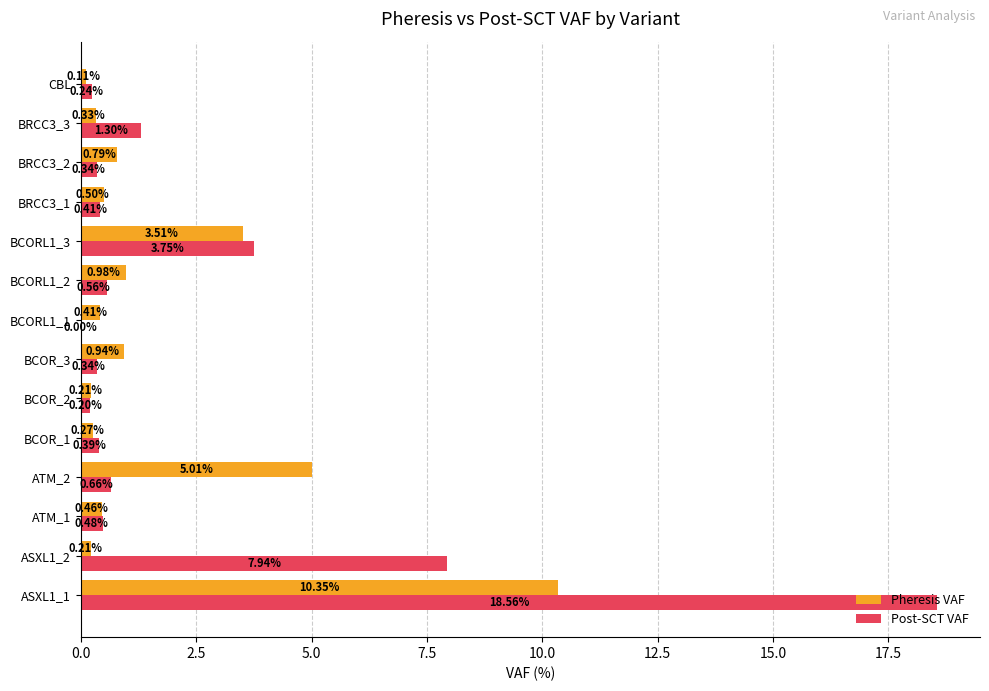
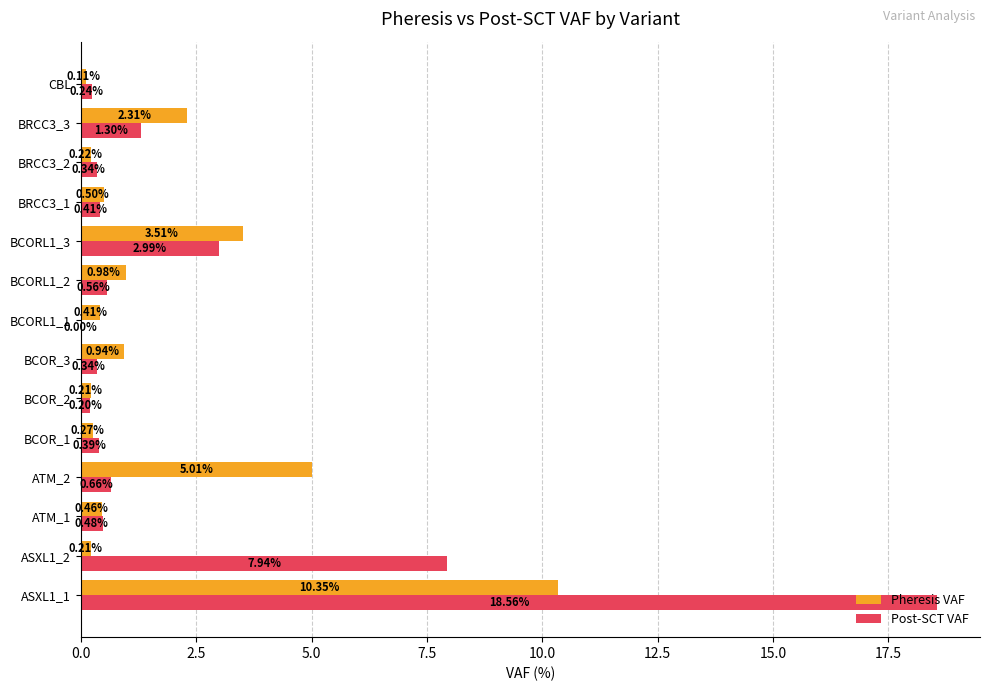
  {
    "Pheresis VAF": {
      "CBL": "0.11%",
-     "BRCC3_3": "0.33%",
-     "BRCC3_2": "0.79%",
+     "BRCC3_3": "2.31%",
+     "BRCC3_2": "0.22%",
      "BRCC3_1": "0.50%",
      "BCORL1_3": "3.51%",
      "BCORL1_2": "0.98%",
      "BCORL1_1": "0.41%",
      "BCOR_3": "0.94%",
      "BCOR_2": "0.21%",
      "BCOR_1": "0.27%",
      "ATM_2": "5.01%",
      "ATM_1": "0.46%",
      "ASXL1_2": "0.21%",
      "ASXL1_1": "10.35%"
    },
    "Post-SCT VAF": {
      "CBL": "0.24%",
      "BRCC3_3": "1.30%",
      "BRCC3_2": "0.34%",
      "BRCC3_1": "0.41%",
-     "BCORL1_3": "3.75%",
+     "BCORL1_3": "2.99%",
      "BCORL1_2": "0.56%",
      "BCORL1_1": "0.00%",
      "BCOR_3": "0.34%",
      "BCOR_2": "0.20%",
      "BCOR_1": "0.39%",
      "ATM_2": "0.66%",
      "ATM_1": "0.48%",
      "ASXL1_2": "7.94%",
      "ASXL1_1": "18.56%"
    }
  }
